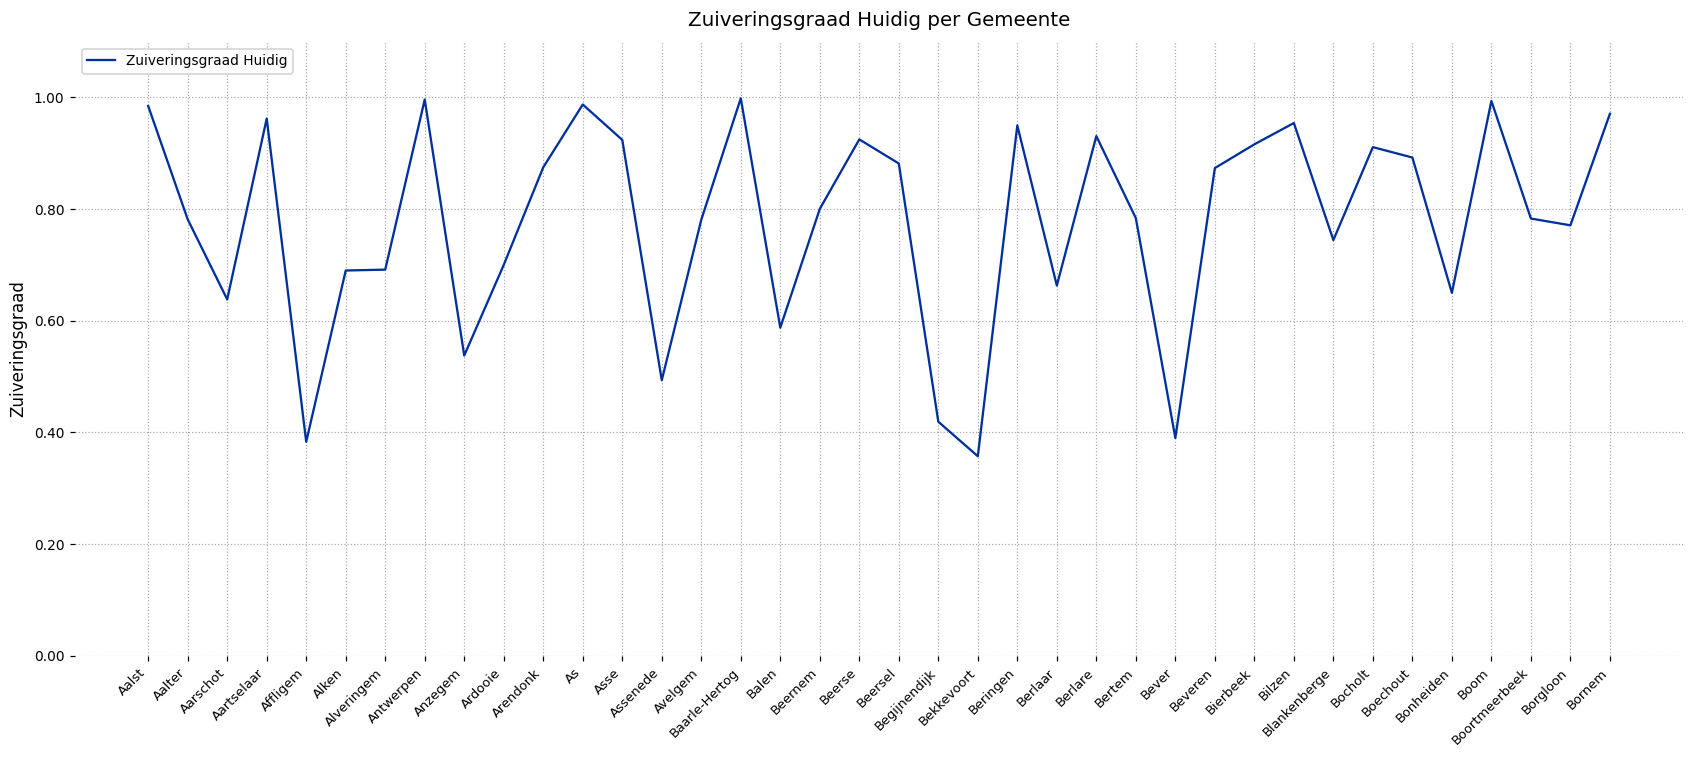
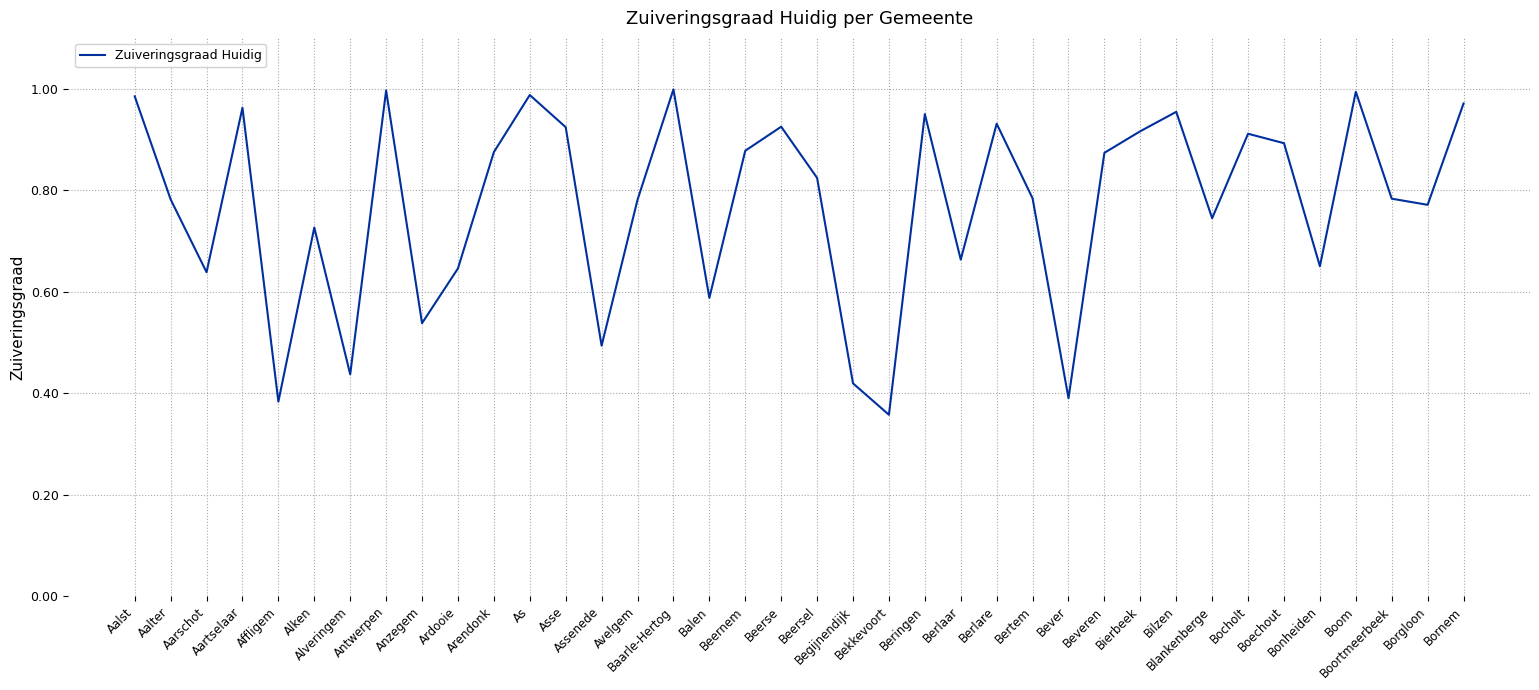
  {
    "Aalst": 0.98,
    "Aalter": 0.78,
    "Aarschot": 0.64,
    "Aartselaar": 0.96,
    "Affligem": 0.38,
-   "Alken": 0.69,
-   "Alveringem": 0.69,
+   "Alken": 0.73,
+   "Alveringem": 0.44,
    "Antwerpen": 1.00,
    "Anzegem": 0.54,
-   "Ardooie": 0.70,
+   "Ardooie": 0.65,
    "Arendonk": 0.87,
    "As": 0.99,
    "Asse": 0.92,
    "Assenede": 0.49,
    "Avelgem": 0.78,
    "Baarle-Hertog": 1.00,
    "Balen": 0.59,
-   "Beernem": 0.80,
+   "Beernem": 0.88,
    "Beerse": 0.92,
-   "Beersel": 0.88,
+   "Beersel": 0.82,
    "Begijnendijk": 0.42,
    "Bekkevoort": 0.36,
    "Beringen": 0.95,
    "Berlaar": 0.66,
    "Berlare": 0.93,
    "Bertem": 0.78,
    "Bever": 0.39,
    "Beveren": 0.87,
    "Bierbeek": 0.92,
    "Bilzen": 0.95,
    "Blankenberge": 0.74,
    "Bocholt": 0.91,
    "Boechout": 0.89,
    "Bonheiden": 0.65,
    "Boom": 0.99,
    "Boortmeerbeek": 0.78,
    "Borgloon": 0.77,
    "Bornem": 0.97
  }
